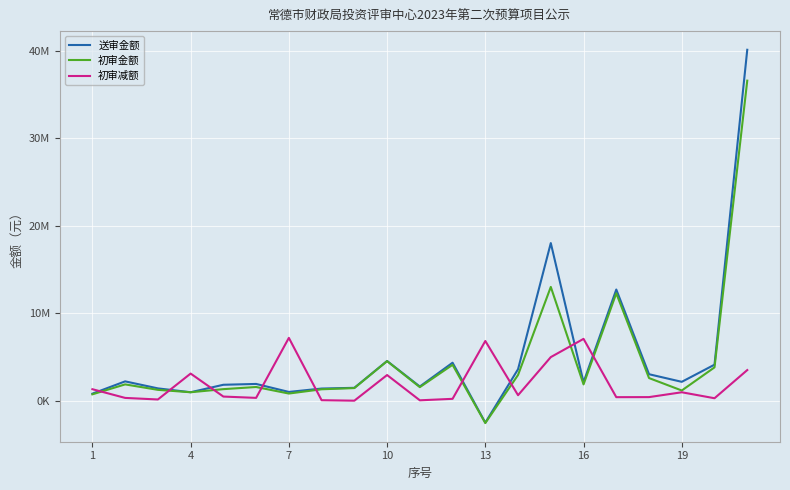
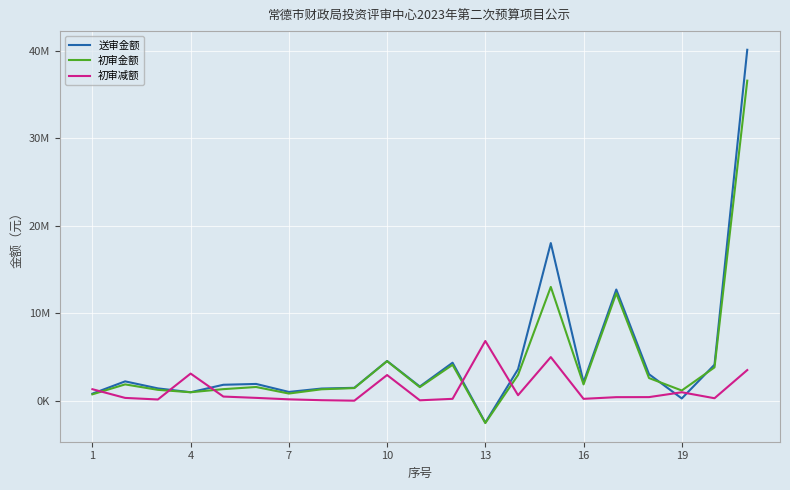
  {
    "送审金额": {
-     "19": 2000000
+     "19": 0
    },
    "初审减额": {
      "1": 1000000,
      "4": 3000000,
-     "7": 7000000,
+     "7": 0,
      "10": 3000000,
      "13": 7000000,
-     "16": 7000000
+     "16": 0
    }
  }
